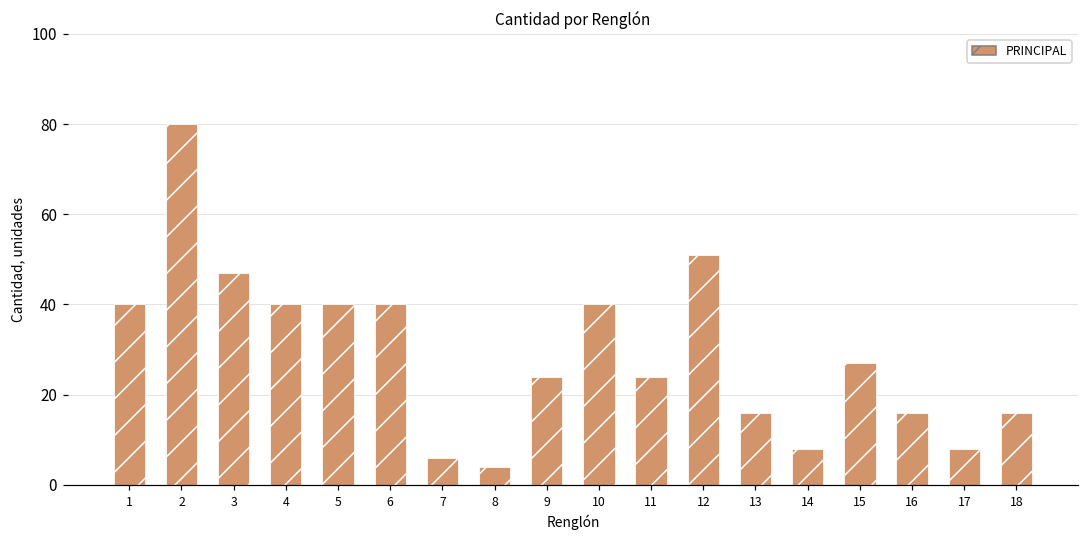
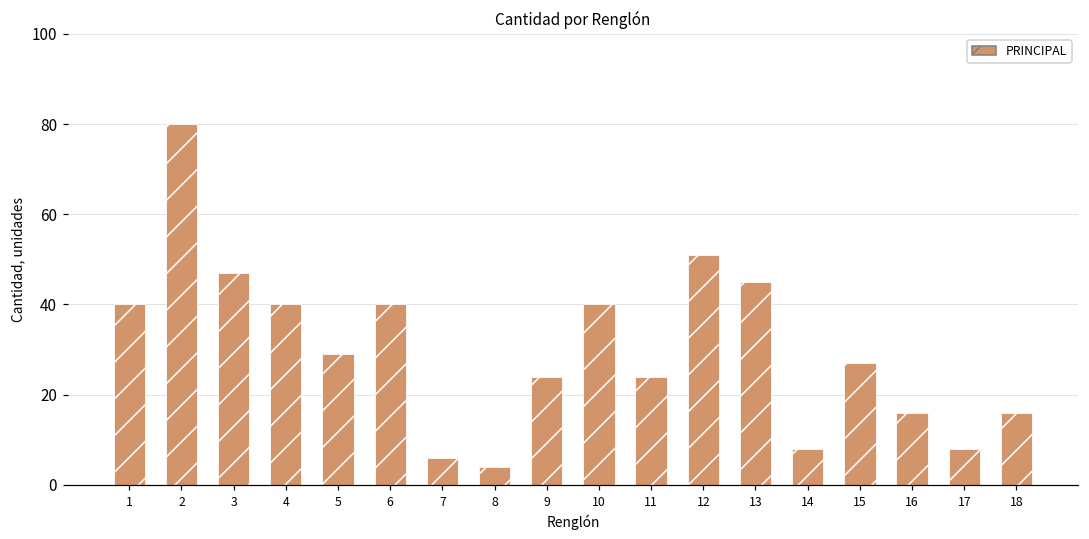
  {
    "1": 40,
    "2": 80,
    "3": 47,
    "4": 40,
-   "5": 40,
+   "5": 29,
    "6": 40,
    "7": 6,
    "8": 4,
    "9": 24,
    "10": 40,
    "11": 24,
    "12": 51,
-   "13": 16,
+   "13": 45,
    "14": 8,
    "15": 27,
    "16": 16,
    "17": 8,
    "18": 16
  }
